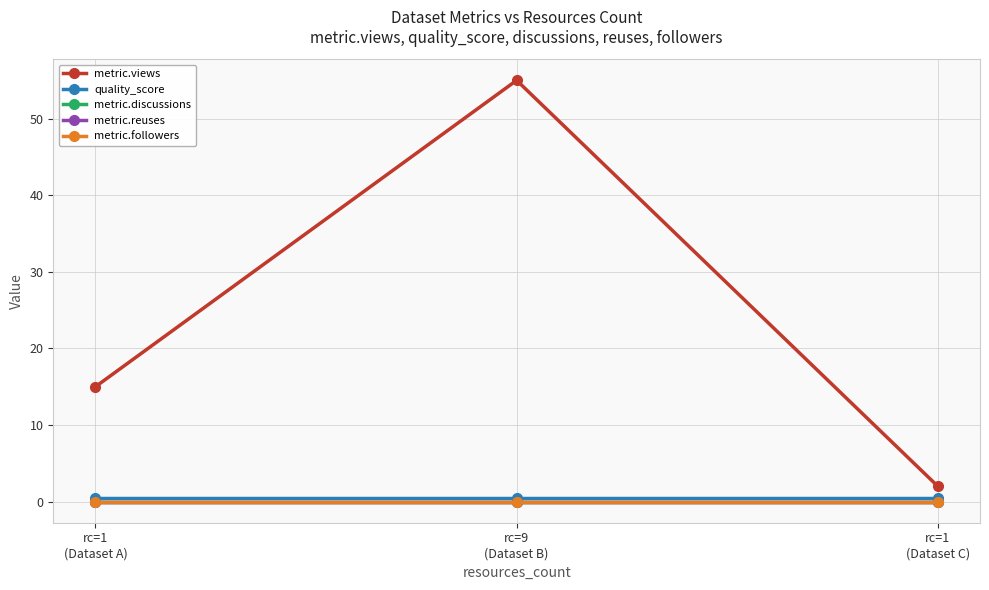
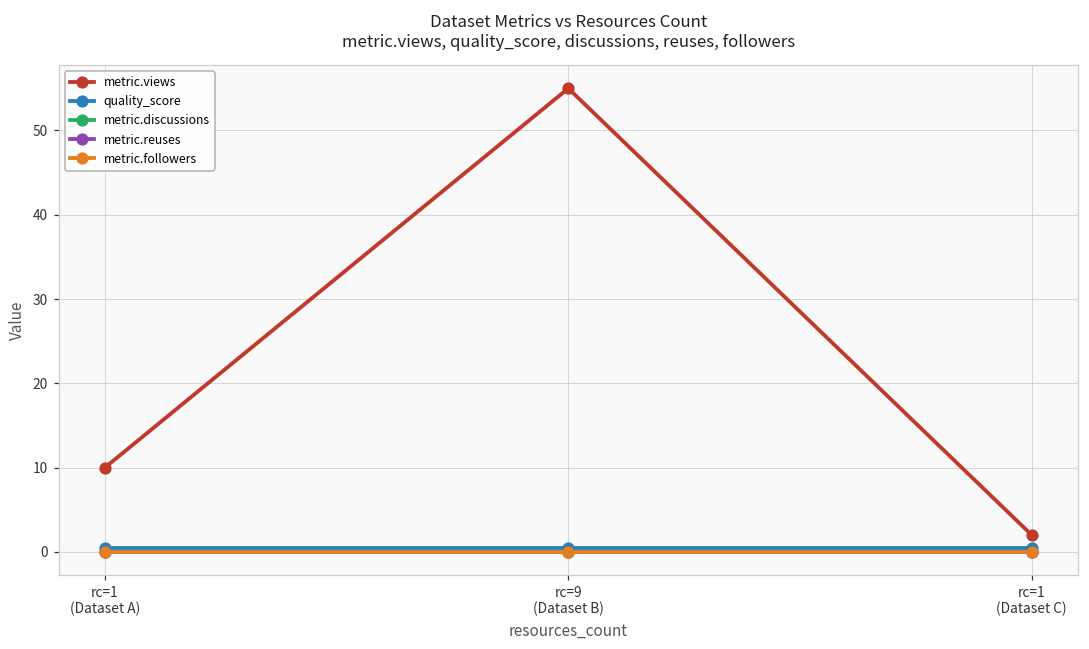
  {
    "metric.views": {
-     "rc=1 (Dataset A)": 15,
+     "rc=1 (Dataset A)": 10,
      "rc=9 (Dataset B)": 55,
      "rc=1 (Dataset C)": 2
    },
    "quality_score": {
      "rc=1 (Dataset A)": 0,
      "rc=9 (Dataset B)": 0,
      "rc=1 (Dataset C)": 0
    },
    "metric.followers": {
      "rc=1 (Dataset A)": 0,
      "rc=9 (Dataset B)": 0,
      "rc=1 (Dataset C)": 0
    }
  }
